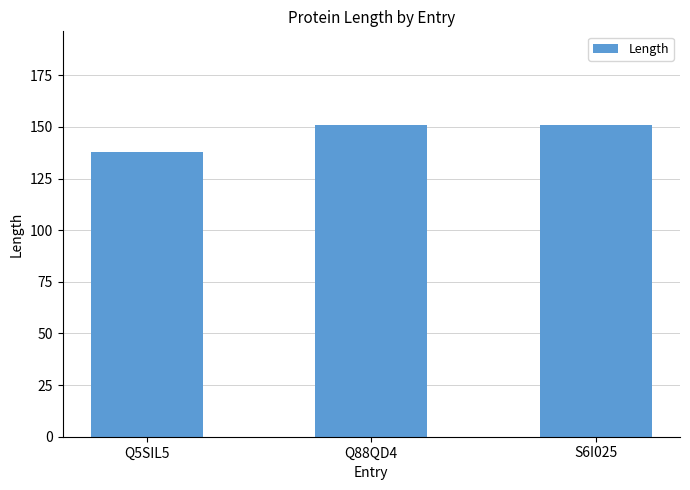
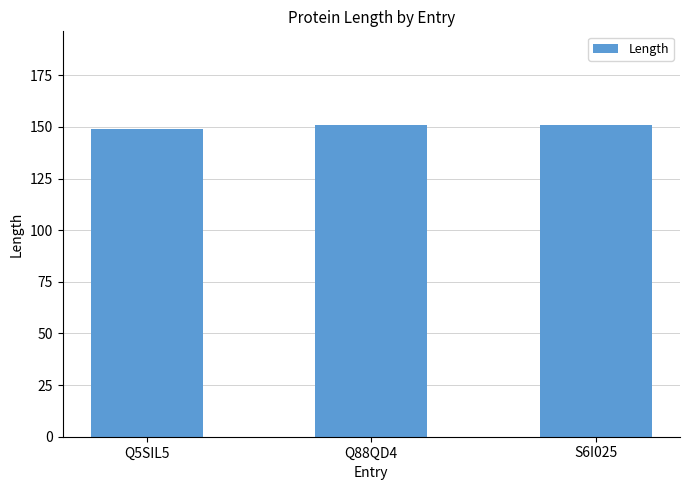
  {
-   "Q5SIL5": 138,
+   "Q5SIL5": 149,
    "Q88QD4": 151,
    "S6I025": 151
  }
